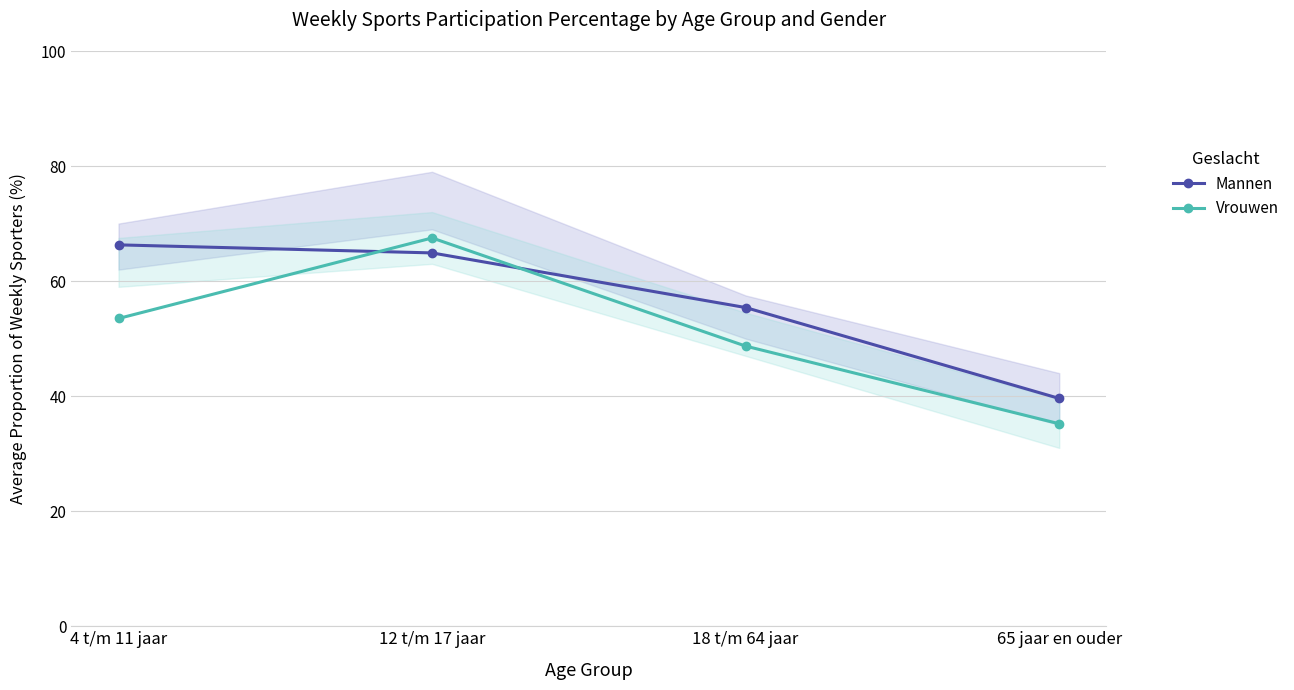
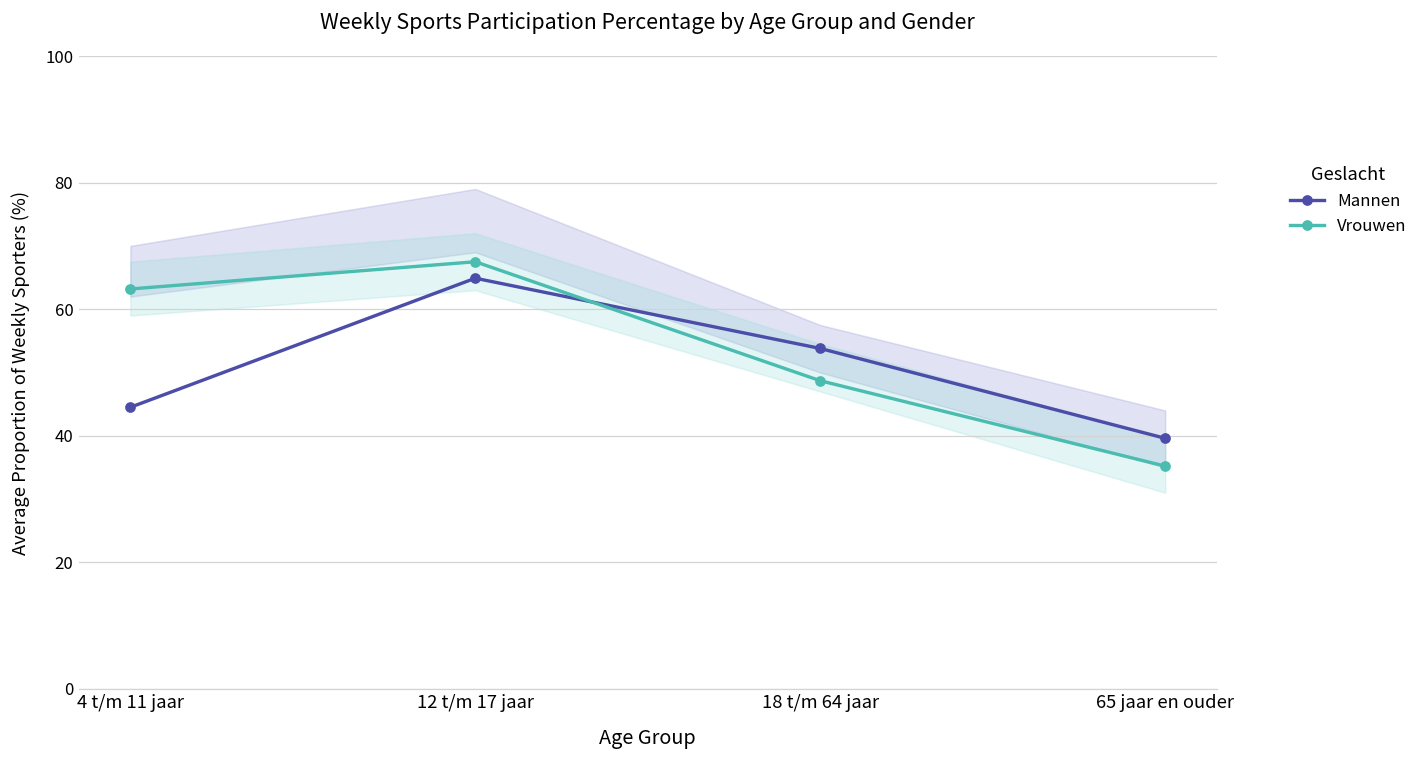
  {
    "Mannen": {
-     "4 t/m 11 jaar": 66,
+     "4 t/m 11 jaar": 45,
      "12 t/m 17 jaar": 65,
-     "18 t/m 64 jaar": 55
+     "18 t/m 64 jaar": 54
    },
    "Vrouwen": {
-     "4 t/m 11 jaar": 54,
+     "4 t/m 11 jaar": 63,
      "12 t/m 17 jaar": 68,
      "18 t/m 64 jaar": 49,
      "65 jaar en ouder": 35
    }
  }
